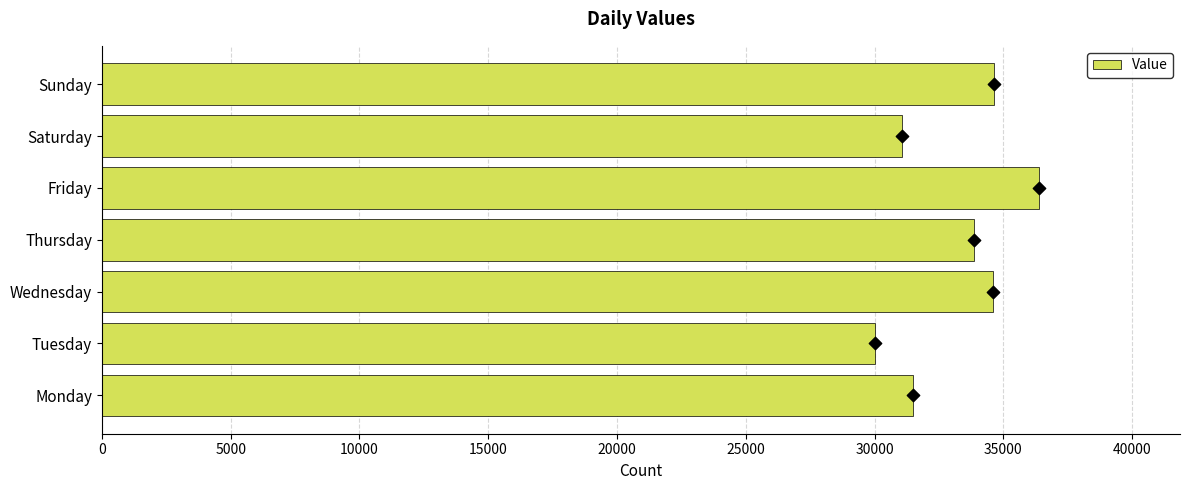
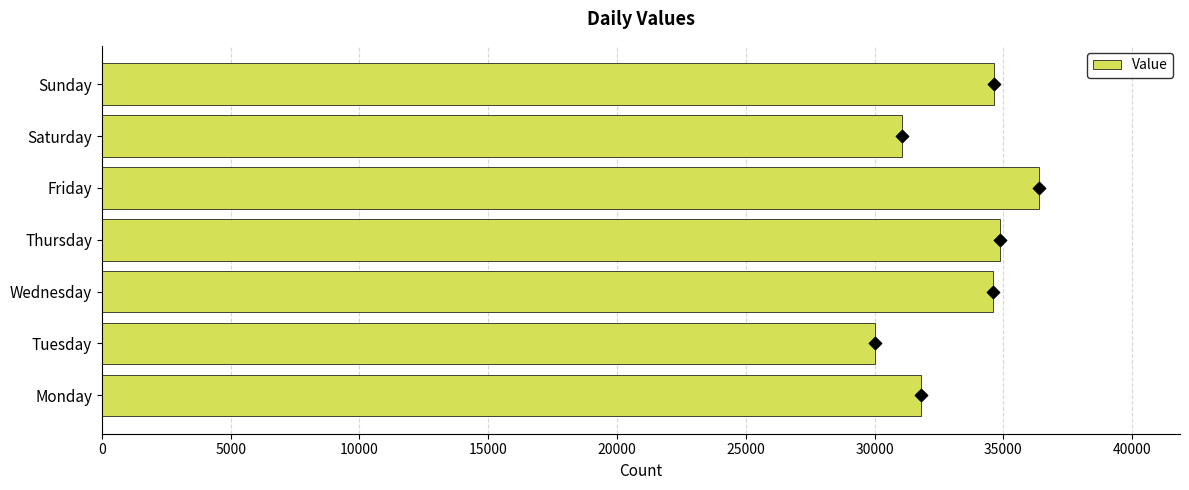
  {
    "Value": {
      "Sunday": 34600,
      "Saturday": 31100,
      "Friday": 36400,
-     "Thursday": 33900,
+     "Thursday": 34900,
      "Wednesday": 34600,
      "Tuesday": 30000,
-     "Monday": 31500
+     "Monday": 31800
    }
  }
